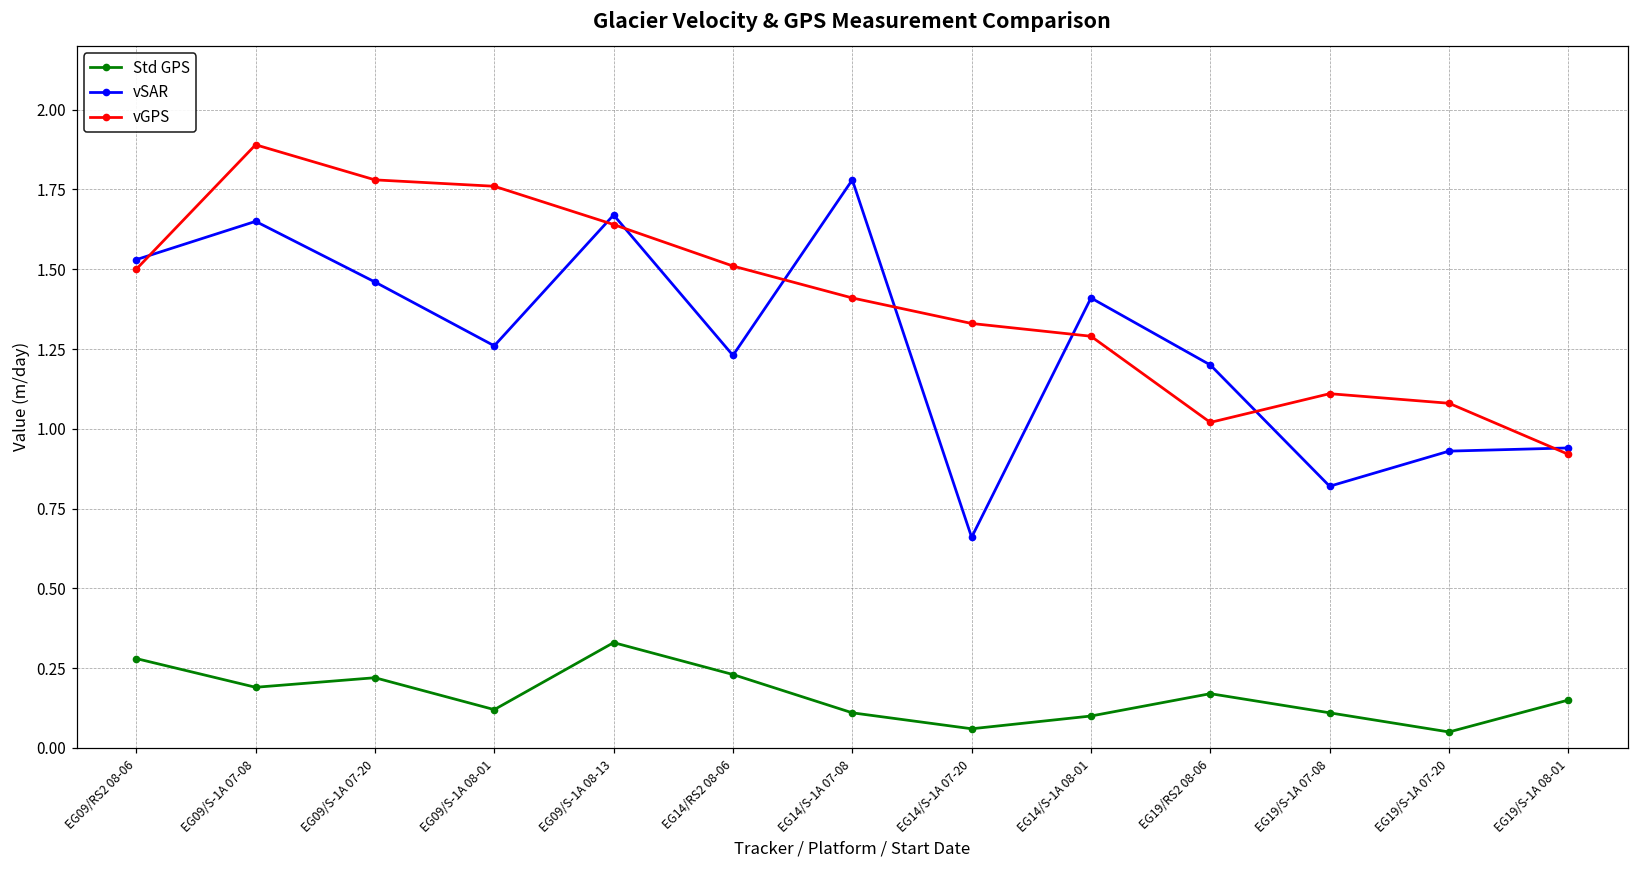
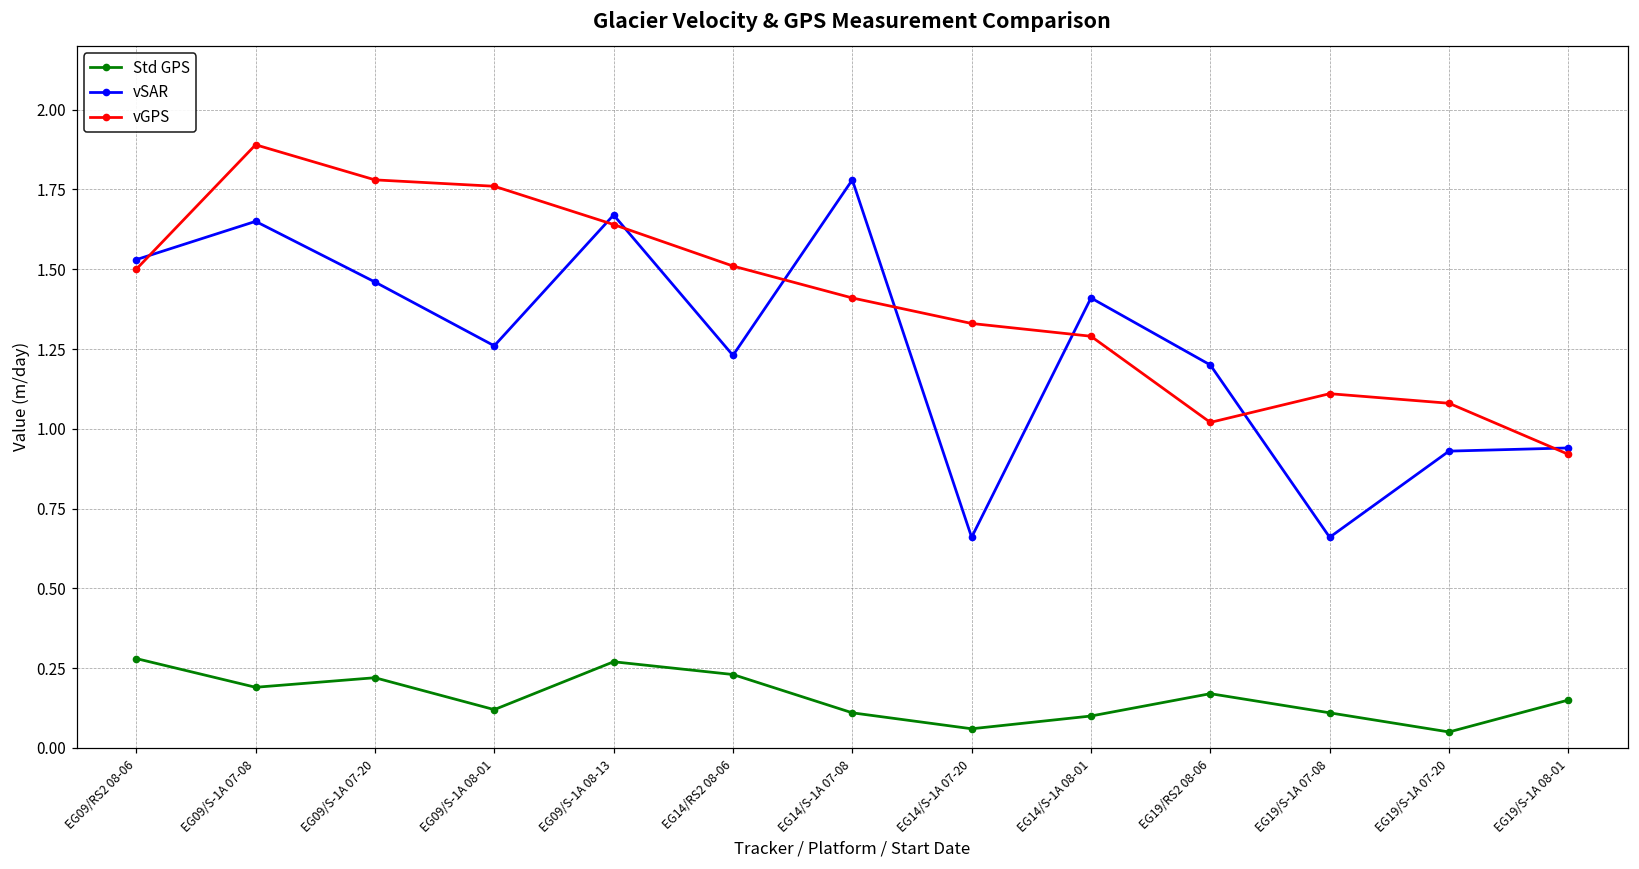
  {
    "Std GPS": {
      "EG09/RS2 08-06": 0.28,
      "EG09/S-1A 07-08": 0.19,
      "EG09/S-1A 07-20": 0.22,
      "EG09/S-1A 08-01": 0.12,
-     "EG09/S-1A 08-13": 0.33,
+     "EG09/S-1A 08-13": 0.27,
      "EG14/RS2 08-06": 0.23,
      "EG14/S-1A 07-08": 0.11,
      "EG14/S-1A 07-20": 0.06,
      "EG14/S-1A 08-01": 0.10,
      "EG19/RS2 08-06": 0.17,
      "EG19/S-1A 07-08": 0.11,
      "EG19/S-1A 07-20": 0.05,
      "EG19/S-1A 08-01": 0.15
    },
    "vSAR": {
      "EG09/RS2 08-06": 1.53,
      "EG09/S-1A 07-08": 1.65,
      "EG09/S-1A 07-20": 1.46,
      "EG09/S-1A 08-01": 1.26,
      "EG09/S-1A 08-13": 1.67,
      "EG14/RS2 08-06": 1.23,
      "EG14/S-1A 07-08": 1.78,
      "EG14/S-1A 07-20": 0.66,
      "EG14/S-1A 08-01": 1.41,
      "EG19/RS2 08-06": 1.20,
-     "EG19/S-1A 07-08": 0.82,
+     "EG19/S-1A 07-08": 0.66,
      "EG19/S-1A 07-20": 0.93,
      "EG19/S-1A 08-01": 0.94
    },
    "vGPS": {
      "EG09/RS2 08-06": 1.50,
      "EG09/S-1A 07-08": 1.89,
      "EG09/S-1A 07-20": 1.78,
      "EG09/S-1A 08-01": 1.76,
      "EG09/S-1A 08-13": 1.64,
      "EG14/RS2 08-06": 1.51,
      "EG14/S-1A 07-08": 1.41,
      "EG14/S-1A 07-20": 1.33,
      "EG14/S-1A 08-01": 1.29,
      "EG19/RS2 08-06": 1.02,
      "EG19/S-1A 07-08": 1.11,
      "EG19/S-1A 07-20": 1.08,
      "EG19/S-1A 08-01": 0.92
    }
  }
